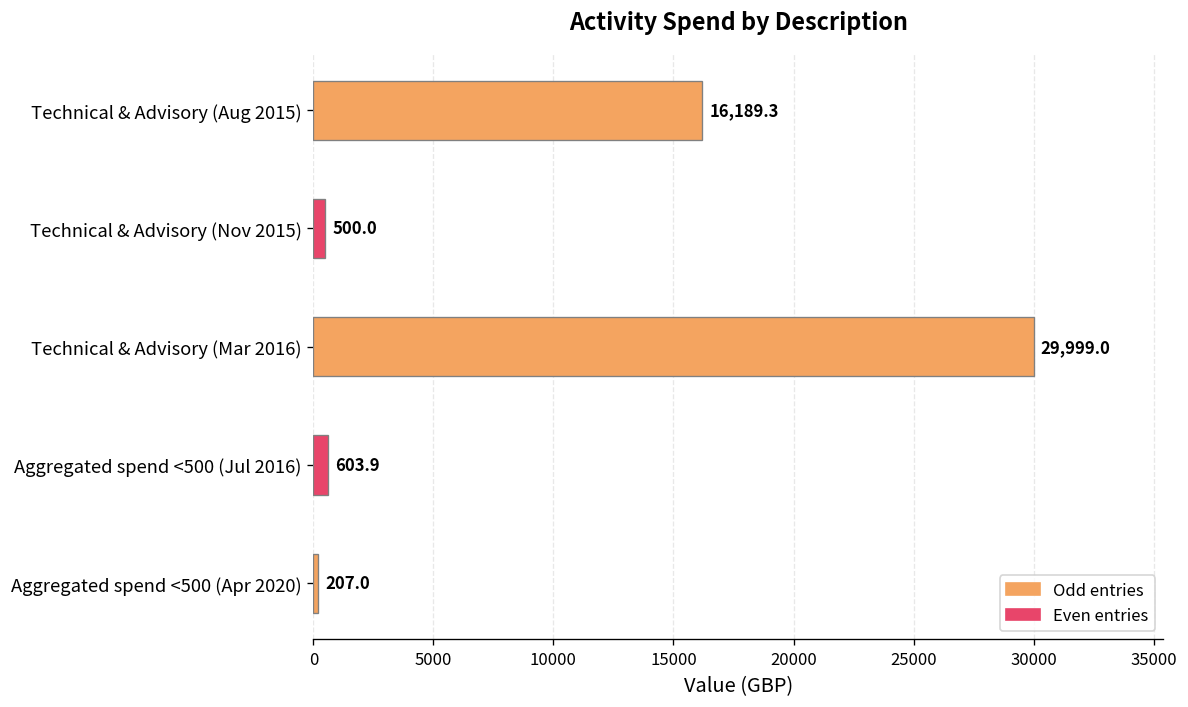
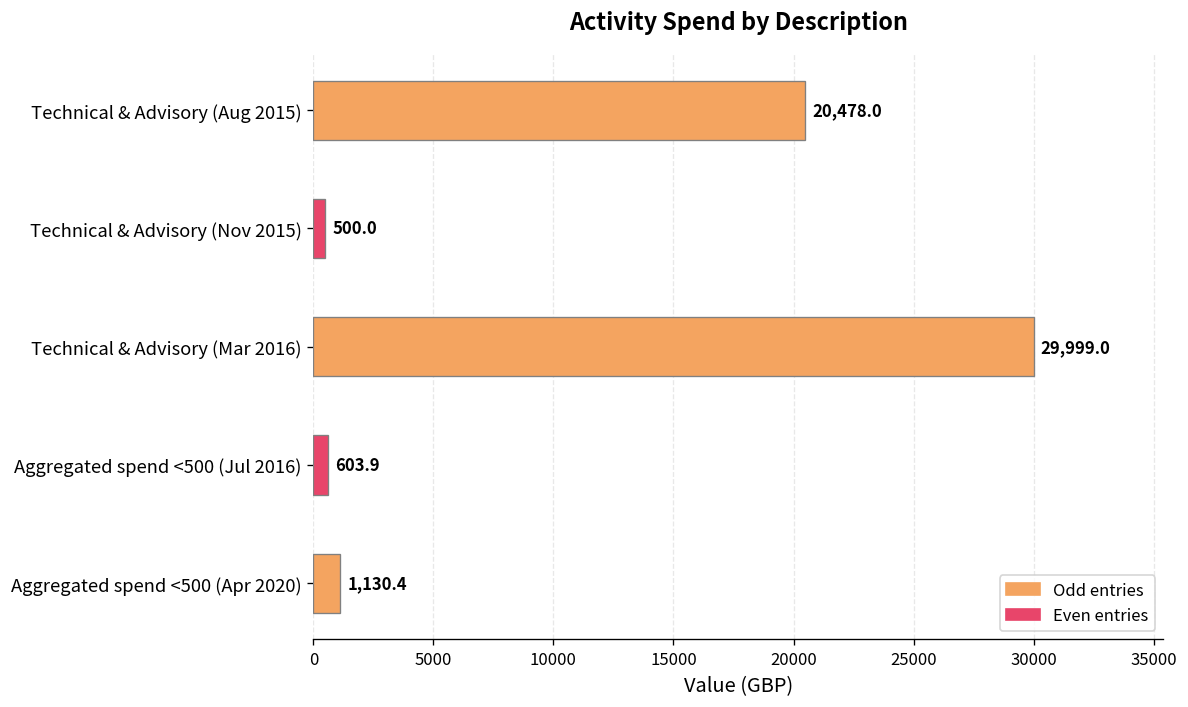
  {
-   "Technical & Advisory (Aug 2015)": "16,189.3",
+   "Technical & Advisory (Aug 2015)": "20,478.0",
    "Technical & Advisory (Nov 2015)": "500.0",
    "Technical & Advisory (Mar 2016)": "29,999.0",
    "Aggregated spend <500 (Jul 2016)": "603.9",
-   "Aggregated spend <500 (Apr 2020)": "207.0"
+   "Aggregated spend <500 (Apr 2020)": "1,130.4"
  }
